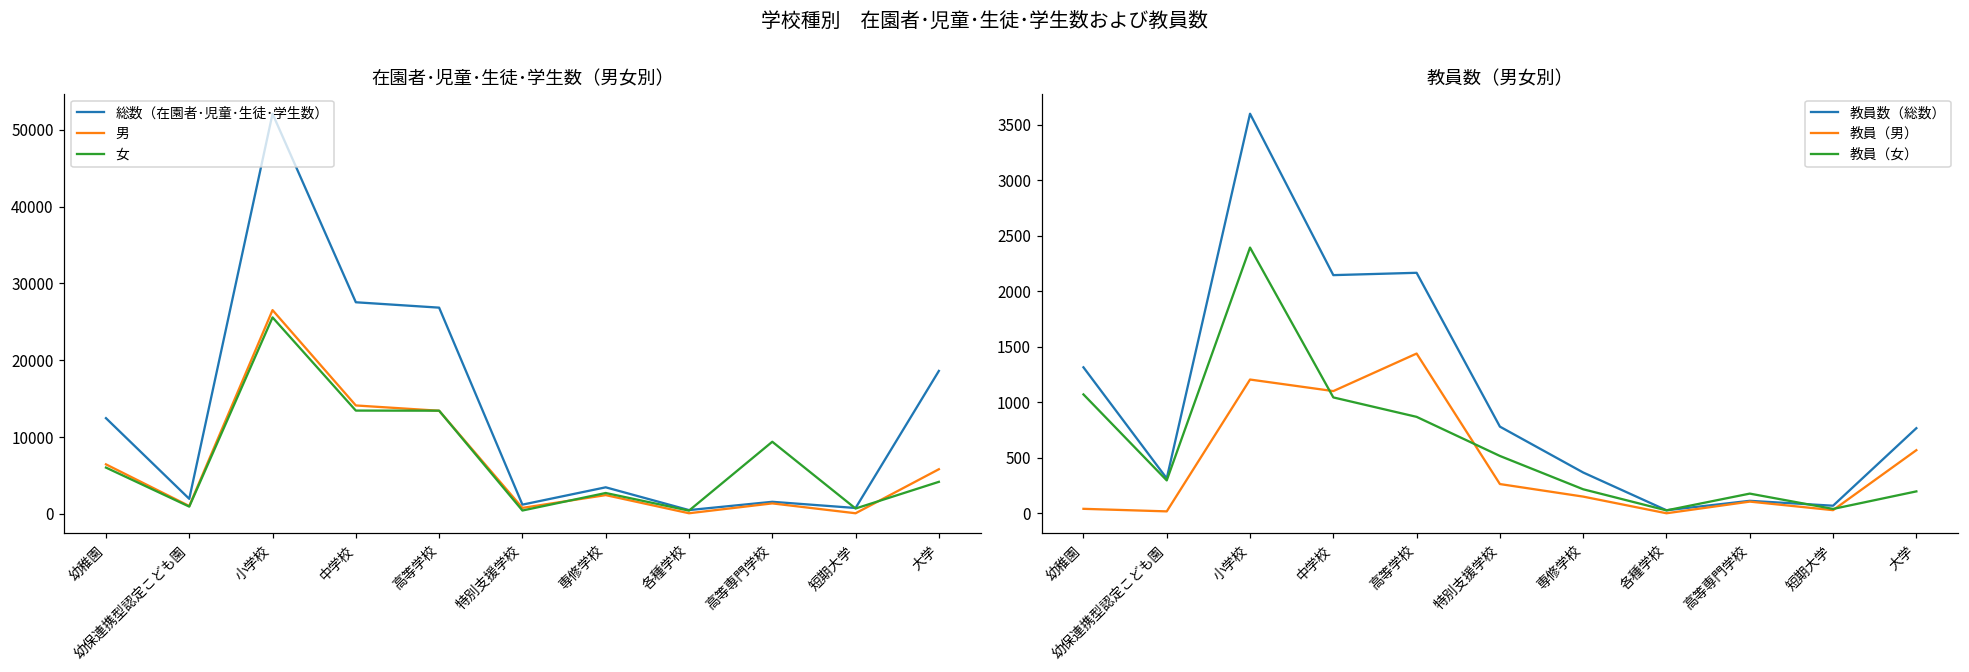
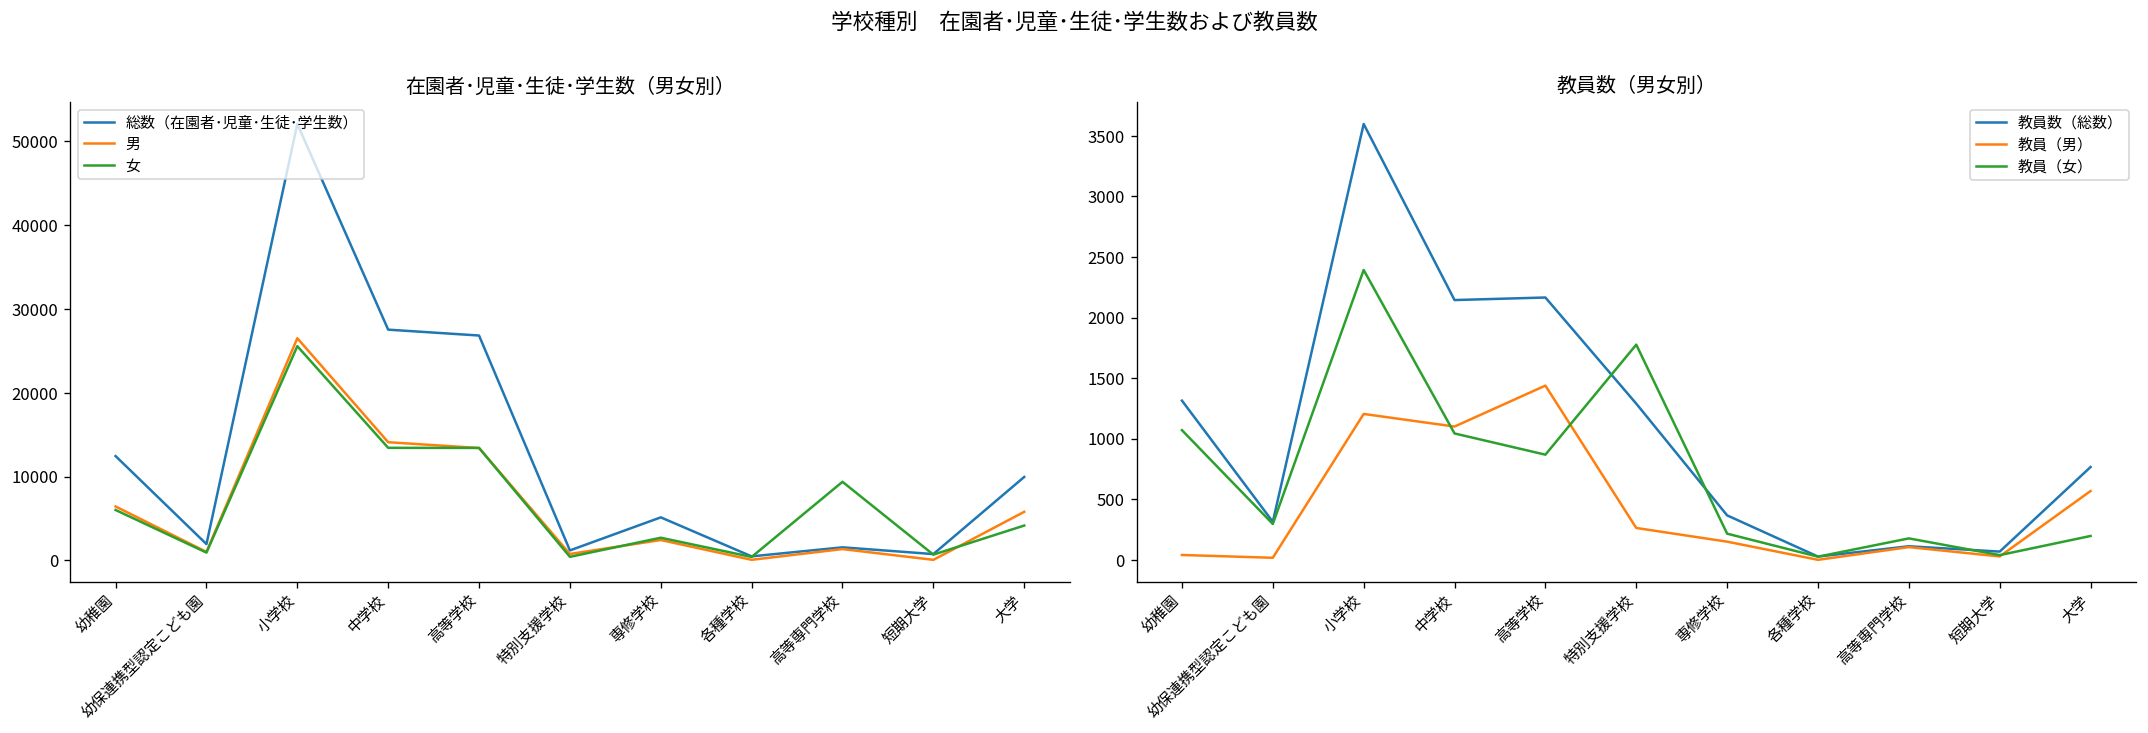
  {
    "在園者･児童･生徒･学生数（男女別）": {
      "総数（在園者･児童･生徒･学生数）": {
        "幼稚園": 12000,
        "幼保連携型認定こども園": 2000,
        "中学校": 28000,
        "高等学校": 27000,
        "特別支援学校": 1000,
-       "専修学校": 3000,
-       "大学": 19000
+       "専修学校": 5000,
+       "大学": 10000
      },
      "男": {
        "幼稚園": 6000,
        "小学校": 27000,
        "中学校": 14000,
        "短期大学": 0,
        "大学": 6000
      },
      "女": {
        "幼稚園": 6000,
        "小学校": 26000,
        "中学校": 13000,
        "高等専門学校": 9000,
        "大学": 4000
      }
    },
    "教員数（男女別）": {
      "教員数（総数）": {
        "幼稚園": 1320,
        "小学校": 3600,
        "中学校": 2150,
        "高等学校": 2170,
-       "特別支援学校": 780,
+       "特別支援学校": 1290,
        "専修学校": 370,
        "短期大学": 70,
        "大学": 770
      },
      "教員（男）": {
        "幼稚園": 40,
        "幼保連携型認定こども園": 20,
        "小学校": 1210,
        "中学校": 1100,
        "高等学校": 1440,
        "特別支援学校": 260,
        "専修学校": 150,
        "各種学校": 0,
        "大学": 570
      },
      "教員（女）": {
        "幼稚園": 1070,
        "小学校": 2390,
        "中学校": 1040,
        "高等学校": 870,
-       "特別支援学校": 520,
+       "特別支援学校": 1780,
        "専修学校": 220,
        "高等専門学校": 180,
        "大学": 200
      }
    }
  }
